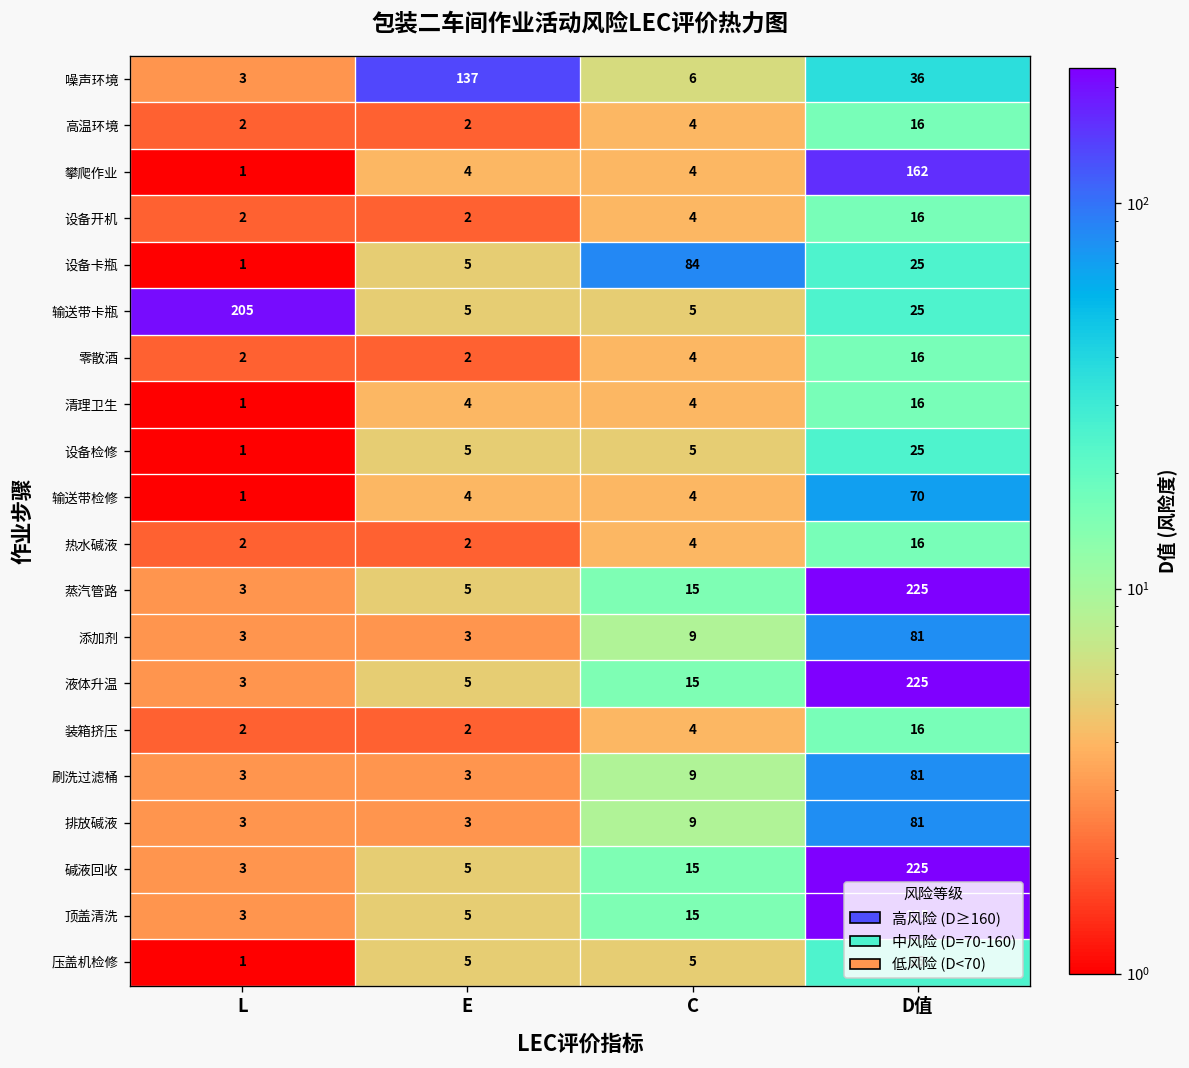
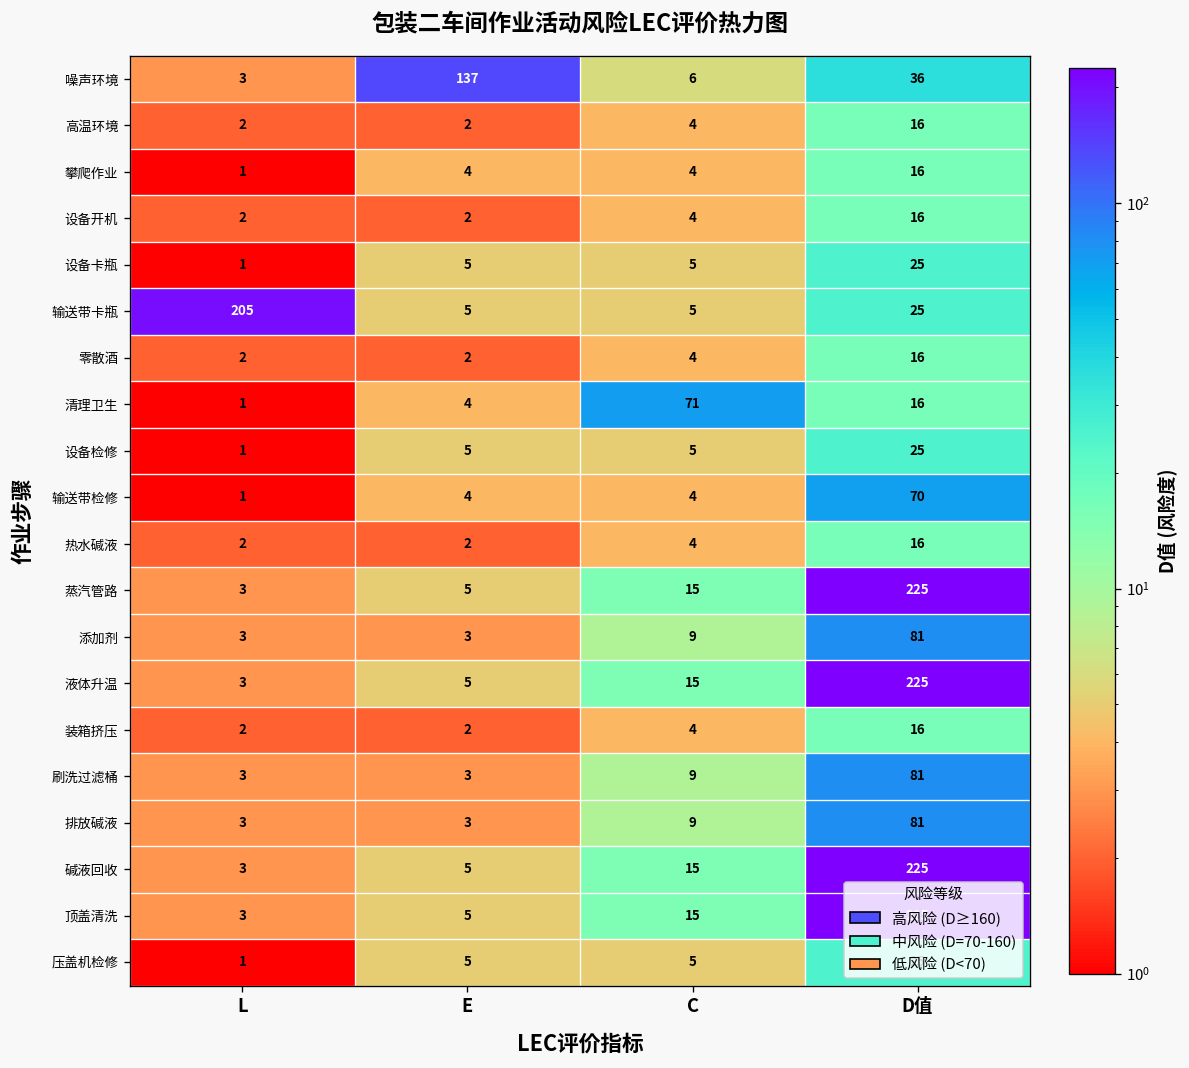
  {
    "噪声环境": {
      "L": 3,
      "E": 137,
      "C": 6,
      "D值": 36
    },
    "高温环境": {
      "L": 2,
      "E": 2,
      "C": 4,
      "D值": 16
    },
    "攀爬作业": {
      "L": 1,
      "E": 4,
      "C": 4,
-     "D值": 162
+     "D值": 16
    },
    "设备开机": {
      "L": 2,
      "E": 2,
      "C": 4,
      "D值": 16
    },
    "设备卡瓶": {
      "L": 1,
      "E": 5,
-     "C": 84,
+     "C": 5,
      "D值": 25
    },
    "输送带卡瓶": {
      "L": 205,
      "E": 5,
      "C": 5,
      "D值": 25
    },
    "零散酒": {
      "L": 2,
      "E": 2,
      "C": 4,
      "D值": 16
    },
    "清理卫生": {
      "L": 1,
      "E": 4,
-     "C": 4,
+     "C": 71,
      "D值": 16
    },
    "设备检修": {
      "L": 1,
      "E": 5,
      "C": 5,
      "D值": 25
    },
    "输送带检修": {
      "L": 1,
      "E": 4,
      "C": 4,
      "D值": 70
    },
    "热水碱液": {
      "L": 2,
      "E": 2,
      "C": 4,
      "D值": 16
    },
    "蒸汽管路": {
      "L": 3,
      "E": 5,
      "C": 15,
      "D值": 225
    },
    "添加剂": {
      "L": 3,
      "E": 3,
      "C": 9,
      "D值": 81
    },
    "液体升温": {
      "L": 3,
      "E": 5,
      "C": 15,
      "D值": 225
    },
    "装箱挤压": {
      "L": 2,
      "E": 2,
      "C": 4,
      "D值": 16
    },
    "刷洗过滤桶": {
      "L": 3,
      "E": 3,
      "C": 9,
      "D值": 81
    },
    "排放碱液": {
      "L": 3,
      "E": 3,
      "C": 9,
      "D值": 81
    },
    "碱液回收": {
      "L": 3,
      "E": 5,
      "C": 15,
      "D值": 225
    },
    "顶盖清洗": {
      "L": 3,
      "E": 5,
      "C": 15
    },
    "压盖机检修": {
      "L": 1,
      "E": 5,
      "C": 5
    }
  }
